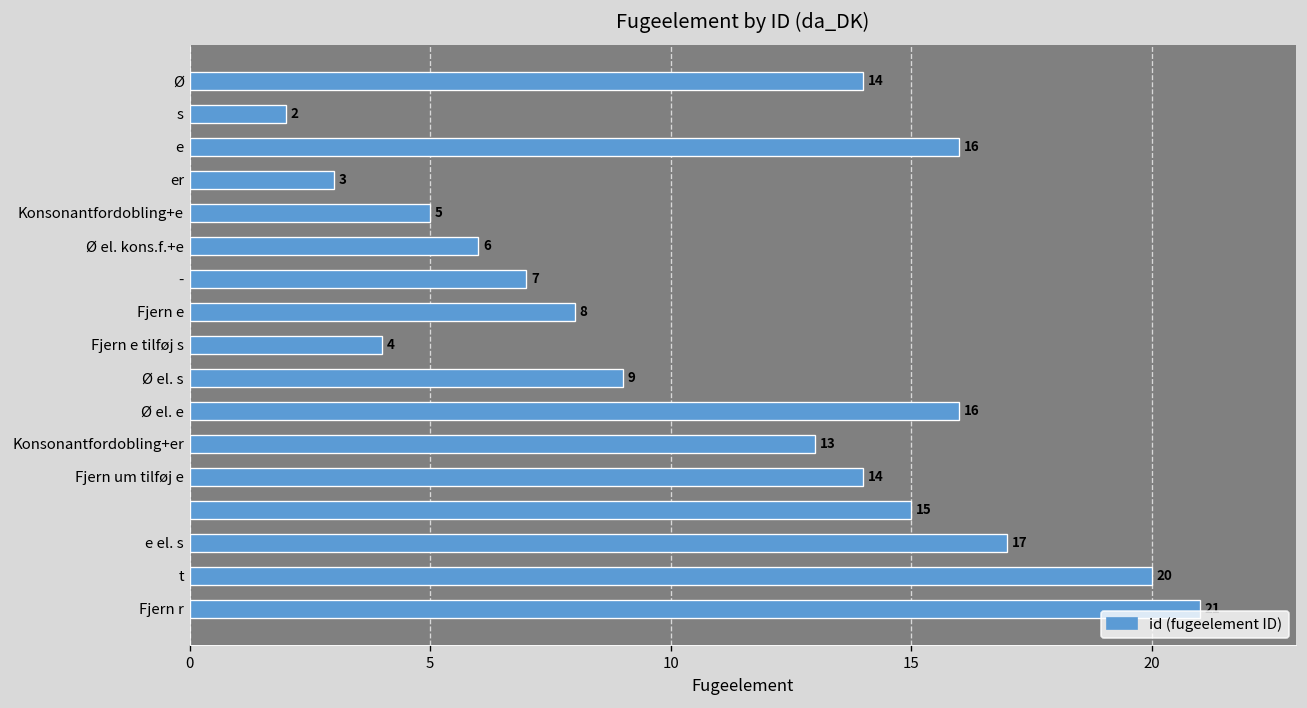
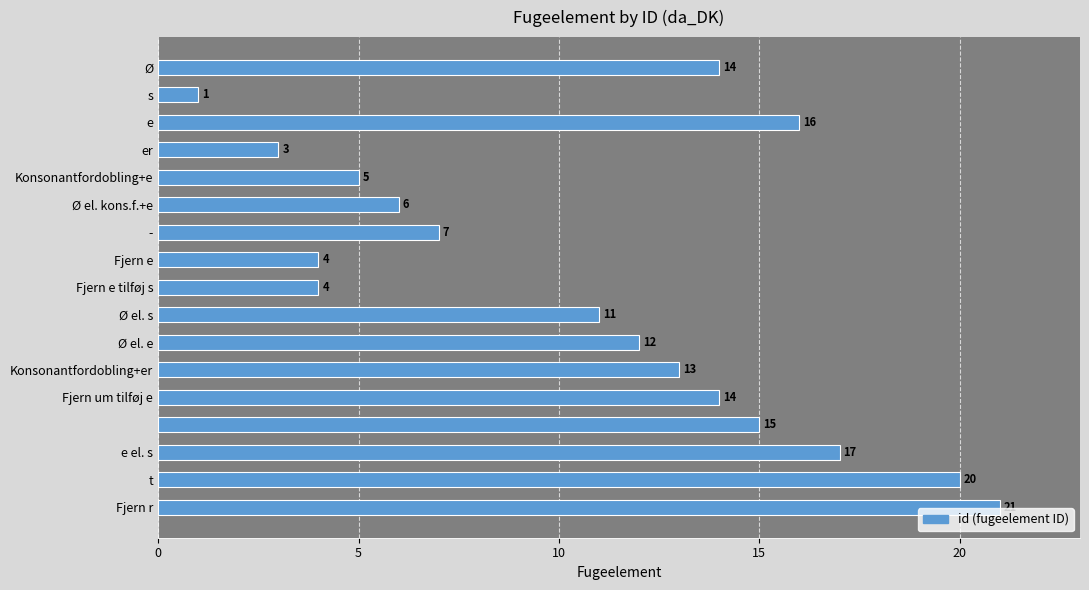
  {
    "Ø": 14,
-   "s": 2,
+   "s": 1,
    "e": 16,
    "er": 3,
    "Konsonantfordobling+e": 5,
    "Ø el. kons.f.+e": 6,
    "-": 7,
-   "Fjern e": 8,
+   "Fjern e": 4,
    "Fjern e tilføj s": 4,
-   "Ø el. s": 9,
-   "Ø el. e": 16,
+   "Ø el. s": 11,
+   "Ø el. e": 12,
    "Konsonantfordobling+er": 13,
    "Fjern um tilføj e": 14,
    "e el. s": 17,
    "t": 20
  }
